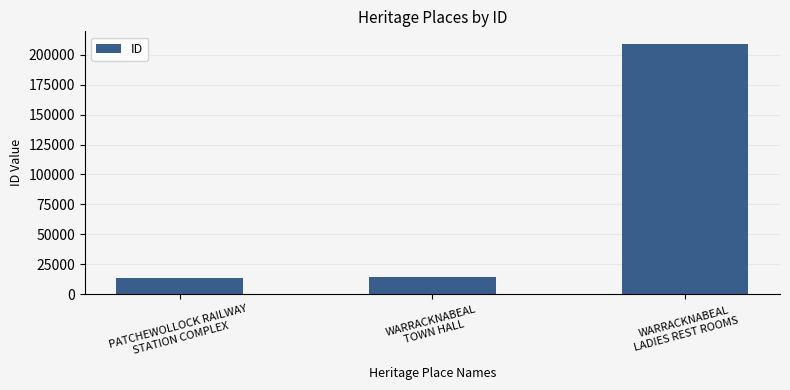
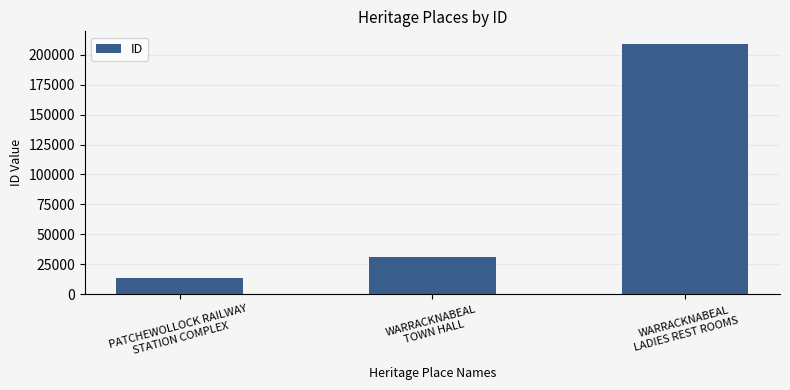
  {
    "PATCHEWOLLOCK RAILWAY STATION COMPLEX": 13000,
-   "WARRACKNABEAL TOWN HALL": 14000,
+   "WARRACKNABEAL TOWN HALL": 31000,
    "WARRACKNABEAL LADIES REST ROOMS": 209000
  }
